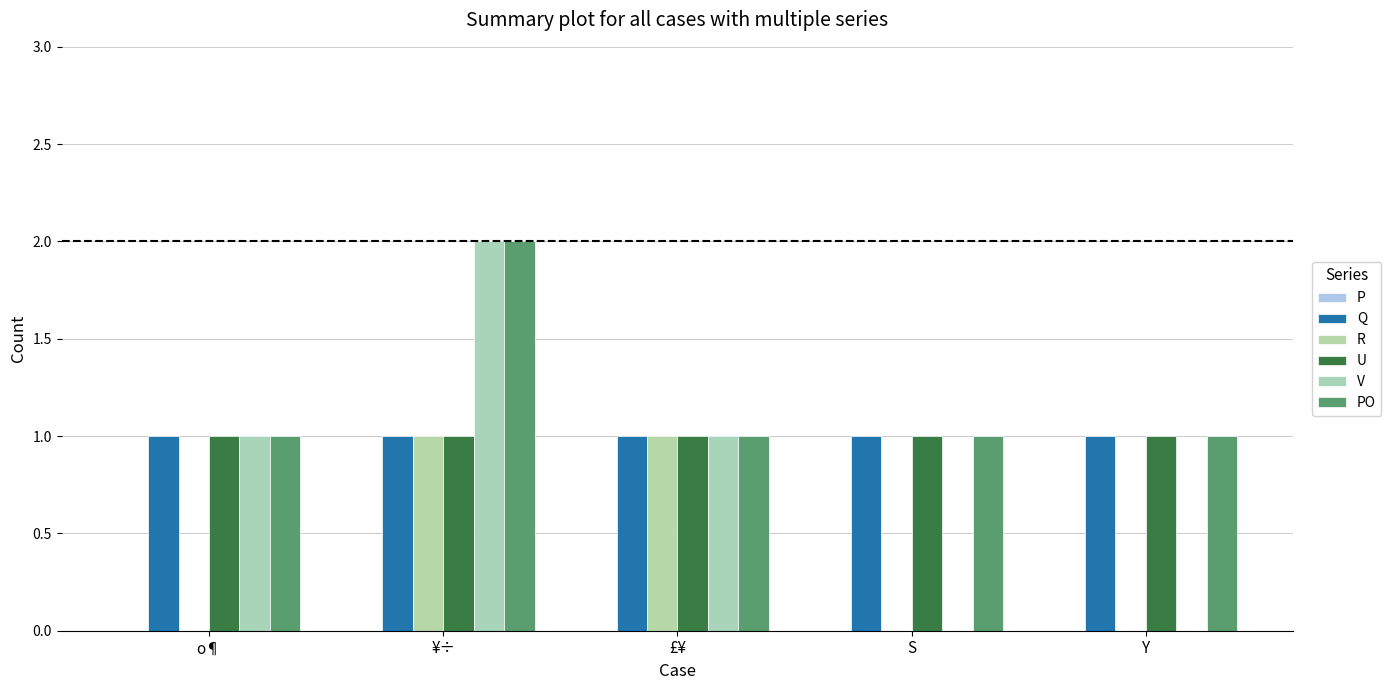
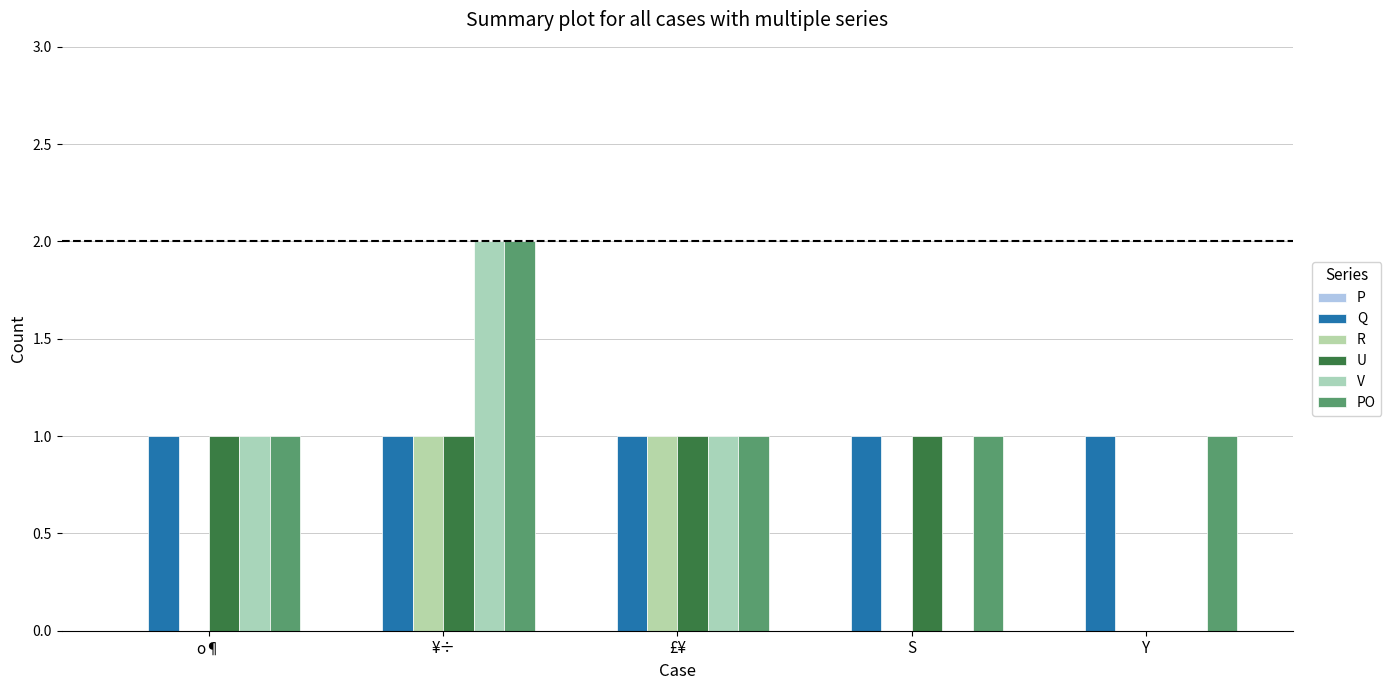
  {
    "Q": {
      "o¶": 1,
      "¥÷": 1,
      "£¥": 1,
      "S": 1,
      "Y": 1
    },
    "U": {
      "o¶": 1,
      "¥÷": 1,
      "£¥": 1,
      "S": 1,
-     "Y": 1
+     "Y": 0
    },
    "PO": {
      "o¶": 1,
      "¥÷": 2,
      "£¥": 1,
      "S": 1,
      "Y": 1
    }
  }
